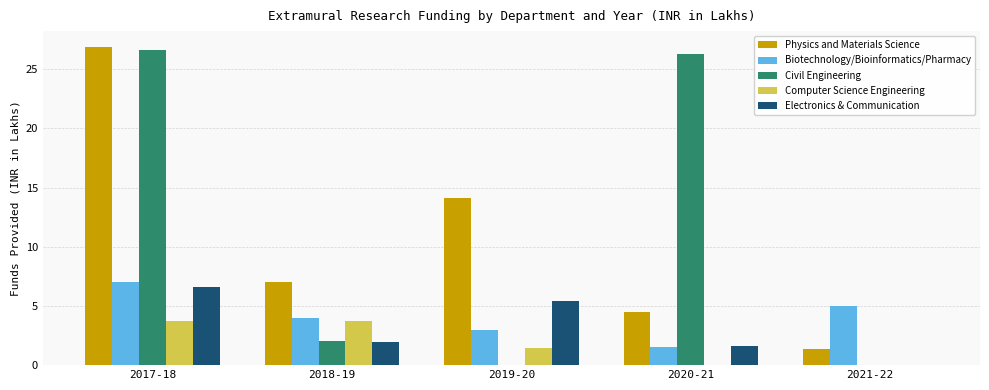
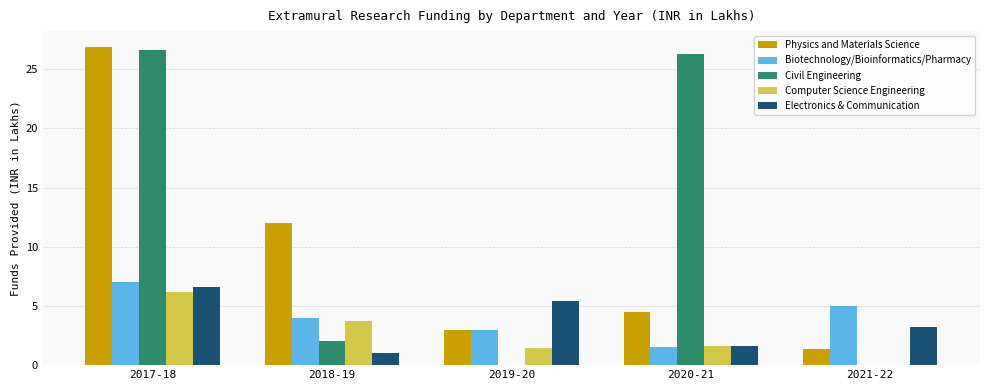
  {
    "Physics and Materials Science": {
      "2017-18": 26.9,
-     "2018-19": 7,
-     "2019-20": 14.1,
+     "2018-19": 12,
+     "2019-20": 2.9,
      "2020-21": 4.5,
      "2021-22": 1.4
    },
    "Biotechnology/Bioinformatics/Pharmacy": {
      "2017-18": 7.0,
      "2018-19": 4.0,
      "2019-20": 3.0,
      "2020-21": 1.5,
      "2021-22": 5.0
    },
    "Civil Engineering": {
      "2017-18": 26.6,
      "2018-19": 2.0,
      "2019-20": 0.0,
      "2020-21": 26.3,
      "2021-22": 0.0
    },
    "Computer Science Engineering": {
-     "2017-18": 3.8,
+     "2017-18": 6.2,
      "2018-19": 3.7,
      "2019-20": 1.5,
-     "2020-21": 0.0,
+     "2020-21": 1.6,
      "2021-22": 0.0
    },
    "Electronics & Communication": {
      "2017-18": 6.6,
-     "2018-19": 2.0,
+     "2018-19": 1.0,
      "2019-20": 5.4,
      "2020-21": 1.6,
-     "2021-22": 0.0
+     "2021-22": 3.2
    }
  }
